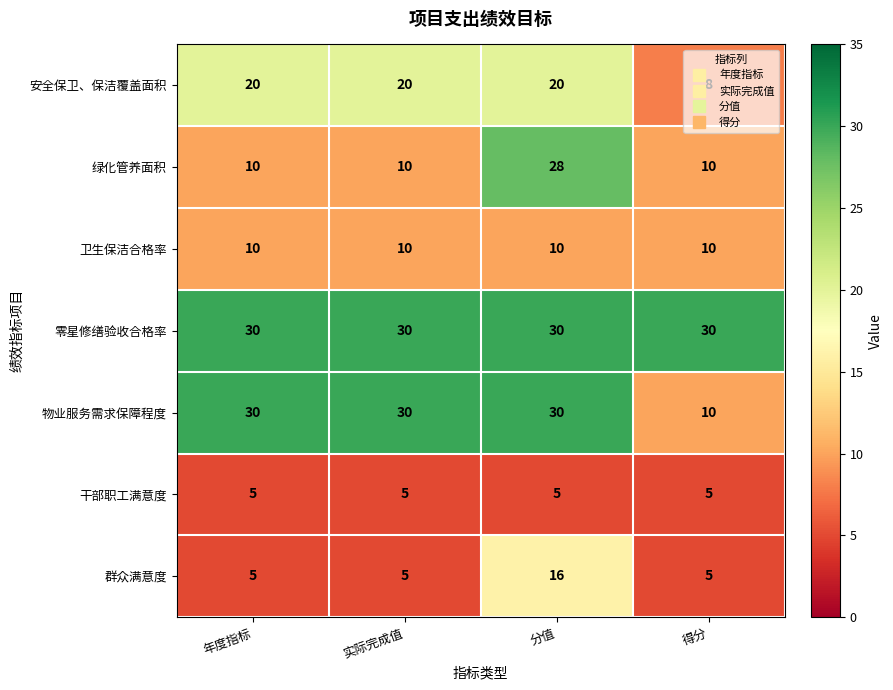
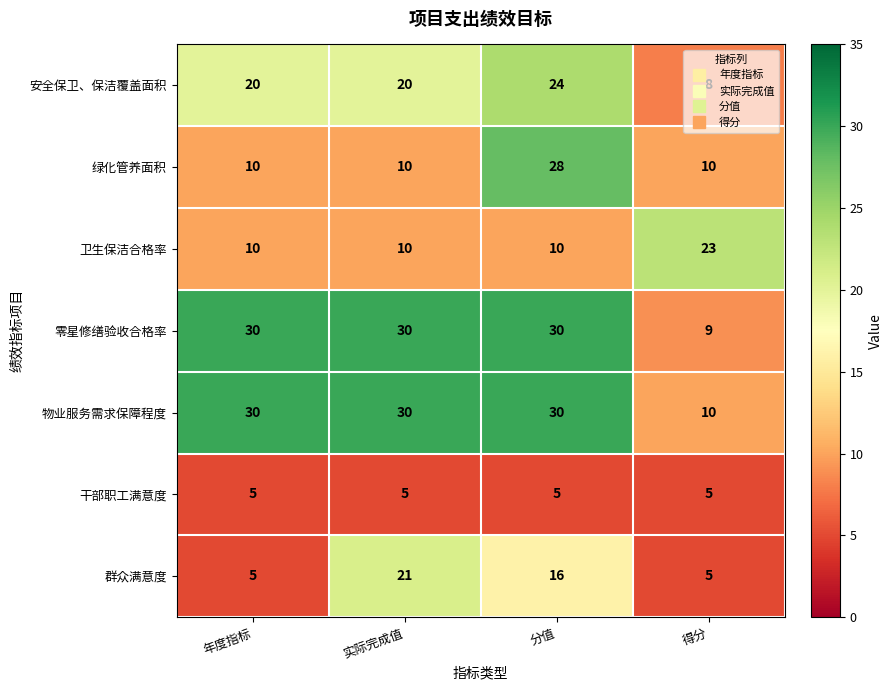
  {
    "安全保卫、保洁覆盖面积": {
      "年度指标": 20,
      "实际完成值": 20,
-     "分值": 20
+     "分值": 24
    },
    "绿化管养面积": {
      "年度指标": 10,
      "实际完成值": 10,
      "分值": 28,
      "得分": 10
    },
    "卫生保洁合格率": {
      "年度指标": 10,
      "实际完成值": 10,
      "分值": 10,
-     "得分": 10
+     "得分": 23
    },
    "零星修缮验收合格率": {
      "年度指标": 30,
      "实际完成值": 30,
      "分值": 30,
-     "得分": 30
+     "得分": 9
    },
    "物业服务需求保障程度": {
      "年度指标": 30,
      "实际完成值": 30,
      "分值": 30,
      "得分": 10
    },
    "干部职工满意度": {
      "年度指标": 5,
      "实际完成值": 5,
      "分值": 5,
      "得分": 5
    },
    "群众满意度": {
      "年度指标": 5,
-     "实际完成值": 5,
+     "实际完成值": 21,
      "分值": 16,
      "得分": 5
    }
  }
